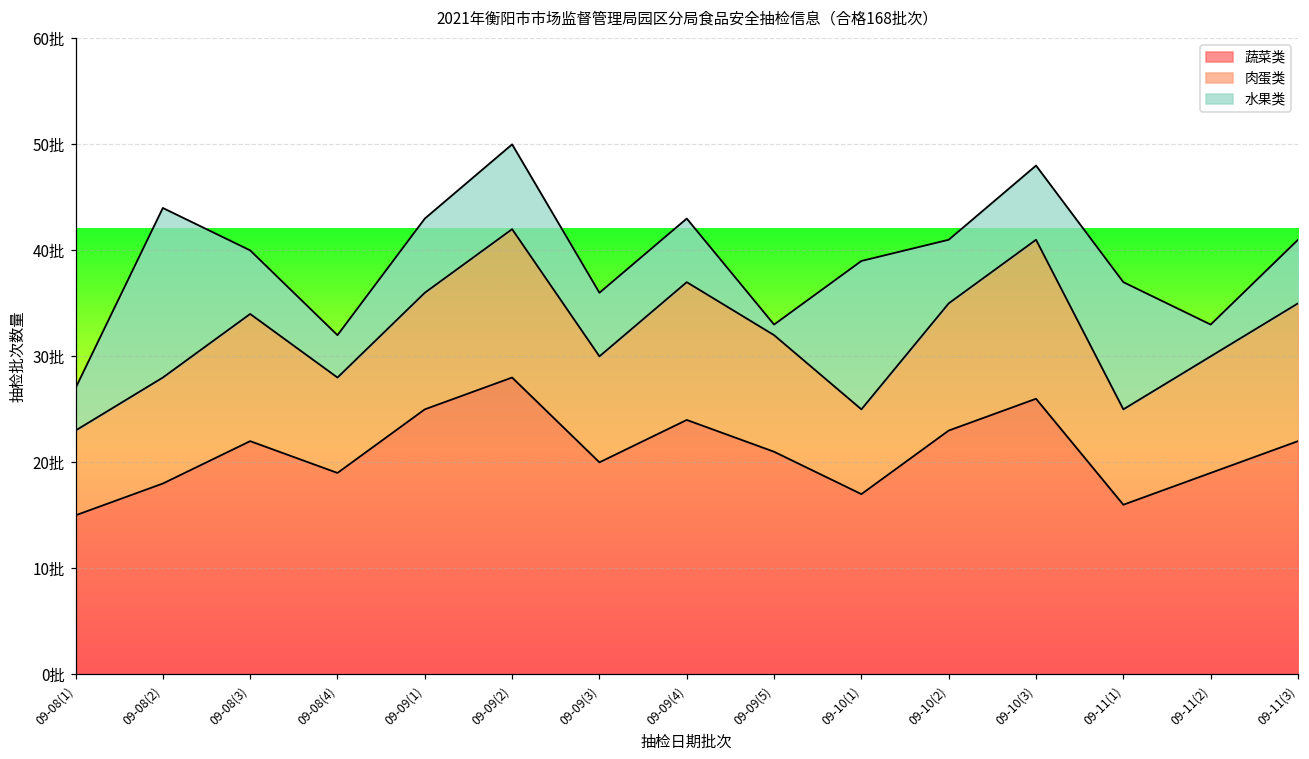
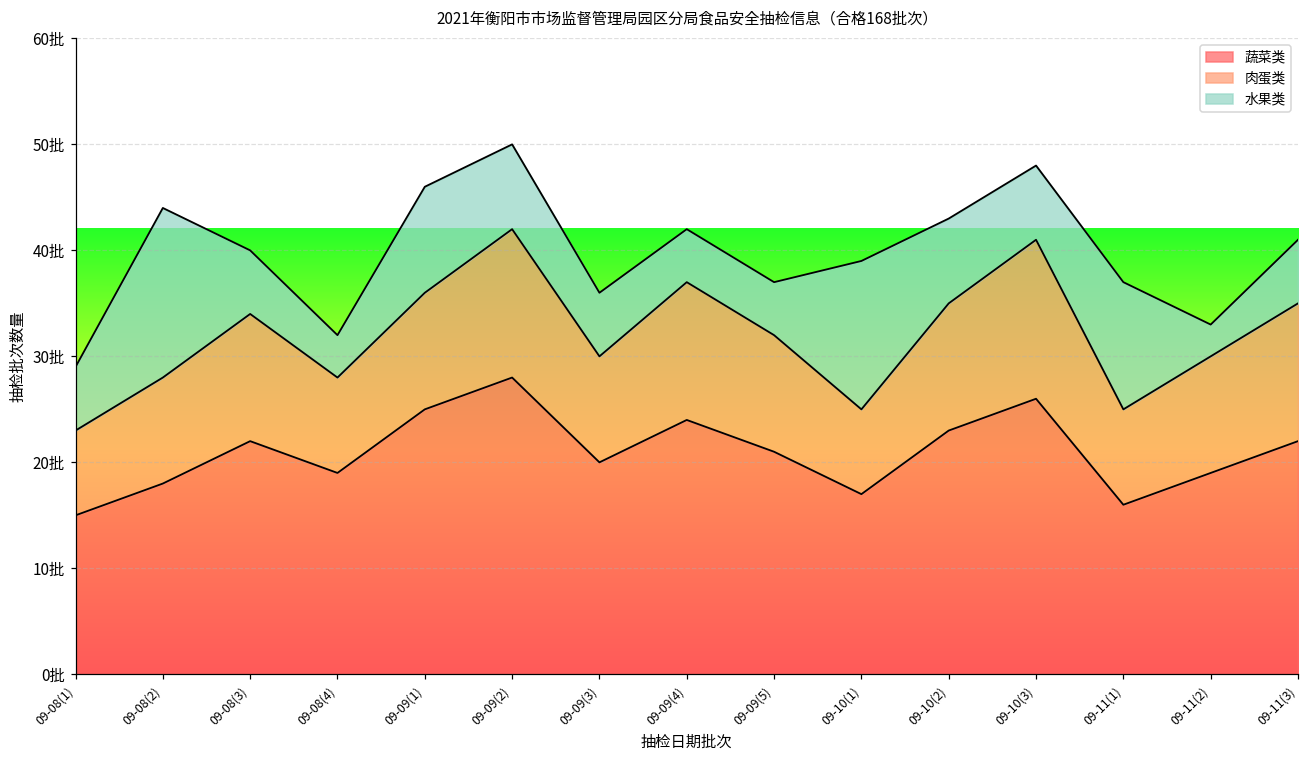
  {
    "水果类": {
-     "09-08(1)": "4批",
+     "09-08(1)": "6批",
      "09-08(2)": "16批",
      "09-08(3)": "6批",
      "09-08(4)": "4批",
-     "09-09(1)": "7批",
+     "09-09(1)": "10批",
      "09-09(2)": "8批",
      "09-09(3)": "6批",
-     "09-09(4)": "6批",
-     "09-09(5)": "1批",
+     "09-09(4)": "5批",
+     "09-09(5)": "5批",
      "09-10(1)": "14批",
-     "09-10(2)": "6批",
+     "09-10(2)": "8批",
      "09-10(3)": "7批",
      "09-11(1)": "12批",
      "09-11(2)": "3批",
      "09-11(3)": "6批"
    }
  }
